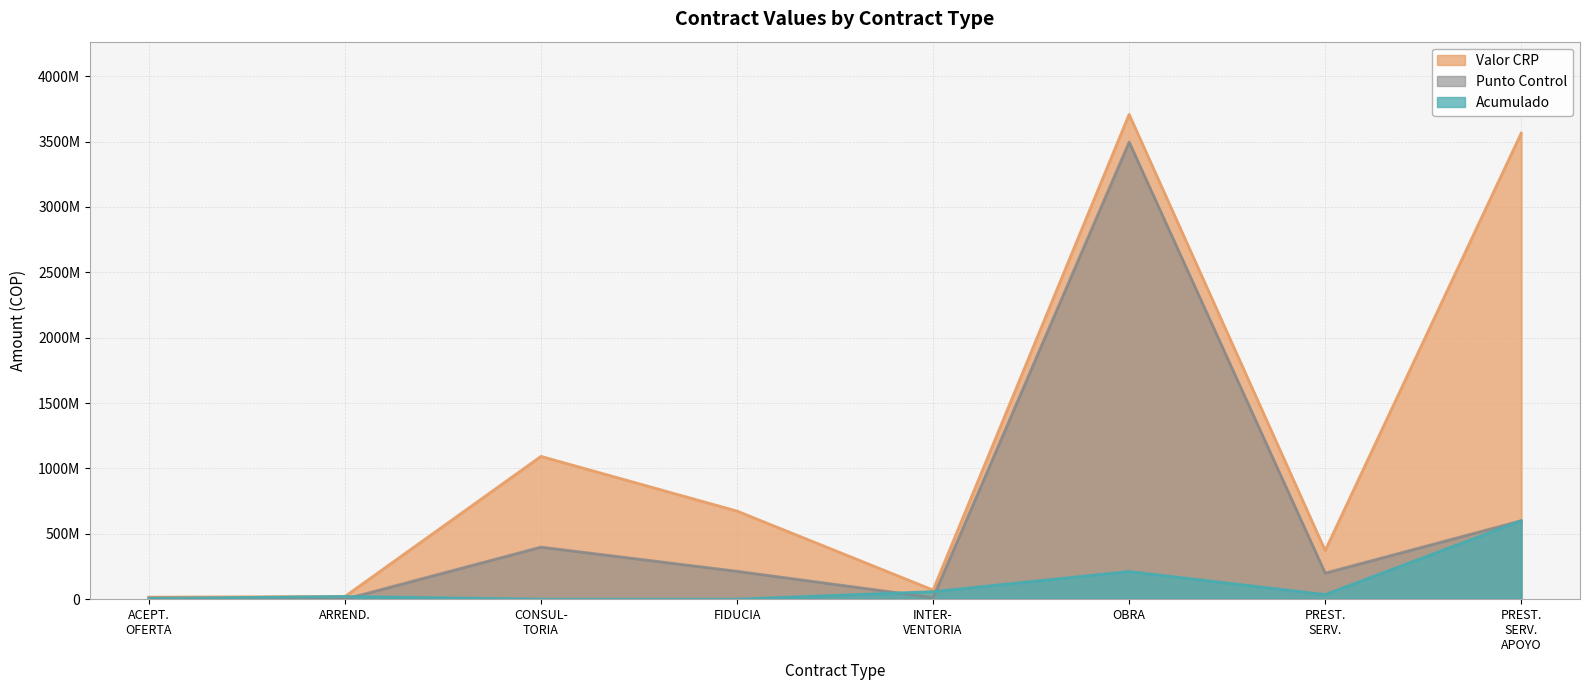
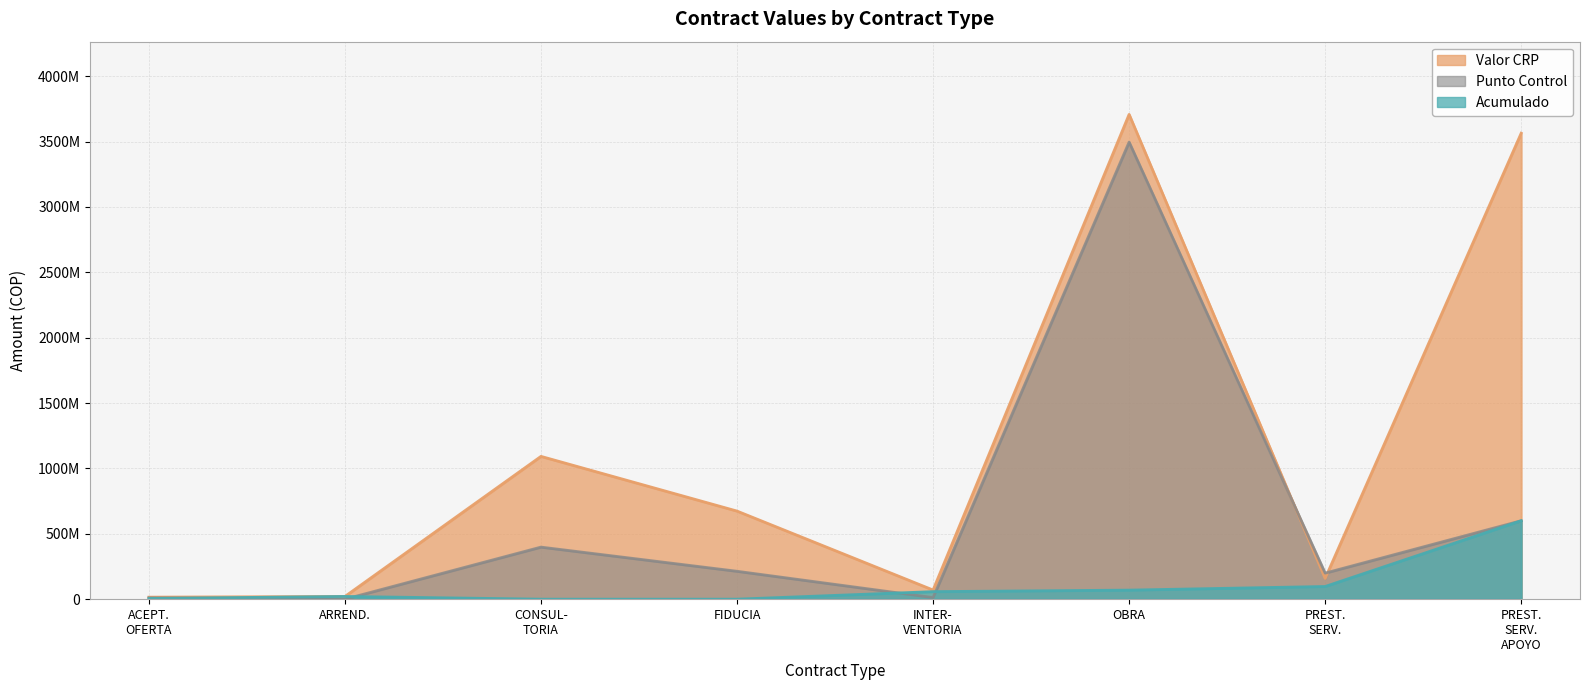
  {
    "Valor CRP": {
      "CONSUL- TORIA": 1090000000,
      "FIDUCIA": 670000000,
      "OBRA": 3710000000,
-     "PREST. SERV.": 370000000,
+     "PREST. SERV.": 160000000,
      "PREST. SERV. APOYO": 3560000000
    },
    "Punto Control": {
      "ARREND.": 0,
      "CONSUL- TORIA": 400000000,
      "FIDUCIA": 210000000,
      "INTER- VENTORIA": 10000000,
      "OBRA": 3500000000,
      "PREST. SERV.": 200000000
    },
    "Acumulado": {
      "CONSUL- TORIA": 0,
      "FIDUCIA": 0,
-     "OBRA": 210000000,
-     "PREST. SERV.": 40000000
+     "OBRA": 70000000,
+     "PREST. SERV.": 100000000
    }
  }
